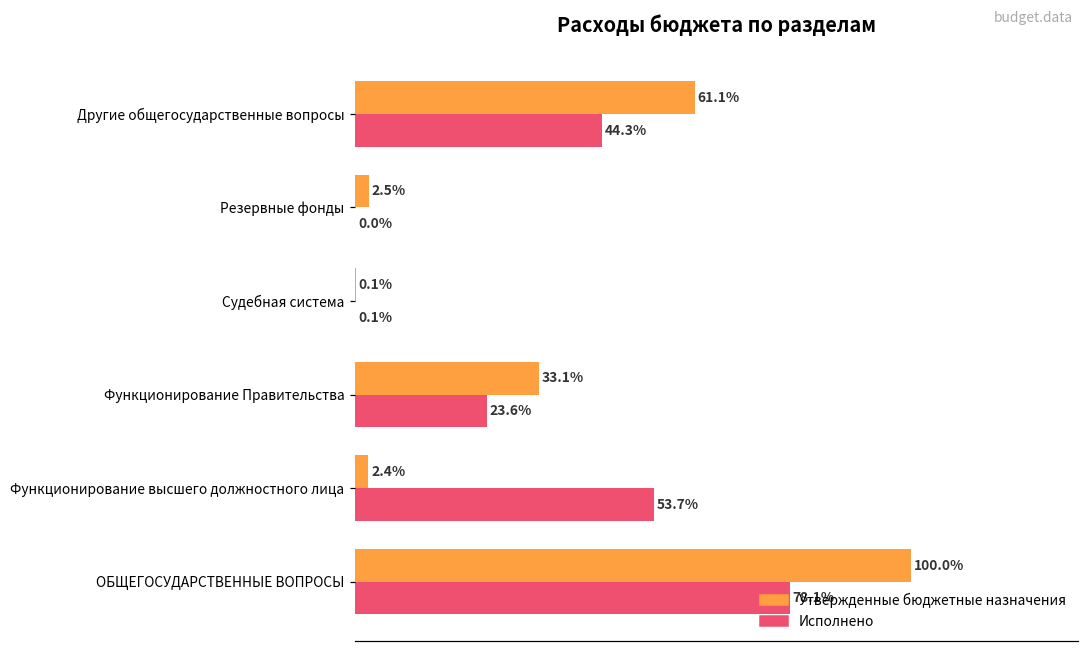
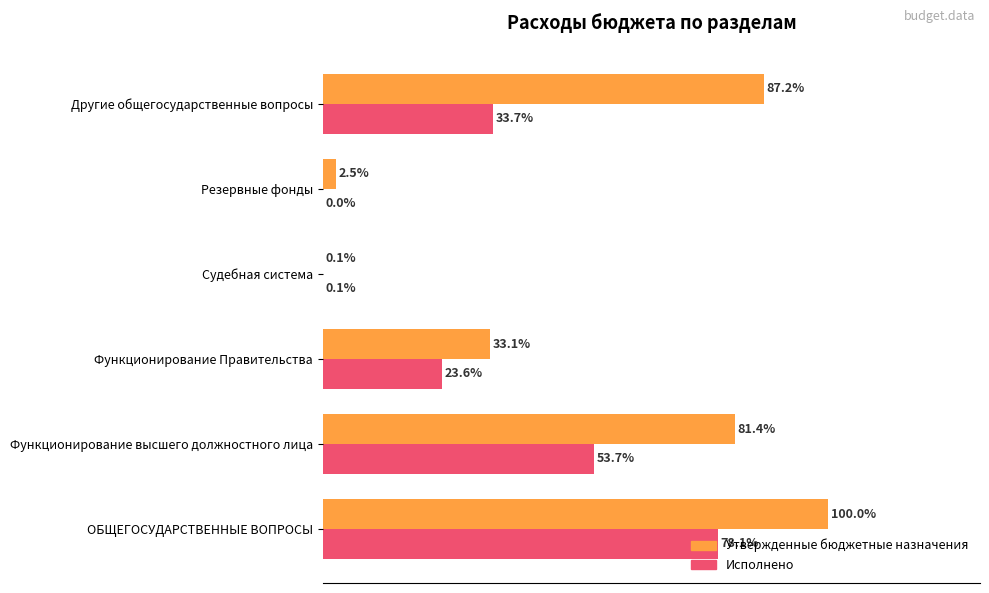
  {
    "Утвержденные бюджетные назначения": {
-     "Другие общегосударственные вопросы": "61.1%",
+     "Другие общегосударственные вопросы": "87.2%",
      "Резервные фонды": "2.5%",
      "Судебная система": "0.1%",
      "Функционирование Правительства": "33.1%",
-     "Функционирование высшего должностного лица": "2.4%",
+     "Функционирование высшего должностного лица": "81.4%",
      "ОБЩЕГОСУДАРСТВЕННЫЕ ВОПРОСЫ": "100.0%"
    },
    "Исполнено": {
-     "Другие общегосударственные вопросы": "44.3%",
+     "Другие общегосударственные вопросы": "33.7%",
      "Резервные фонды": "0.0%",
      "Судебная система": "0.1%",
      "Функционирование Правительства": "23.6%",
      "Функционирование высшего должностного лица": "53.7%",
      "ОБЩЕГОСУДАРСТВЕННЫЕ ВОПРОСЫ": "78.1%"
    }
  }
